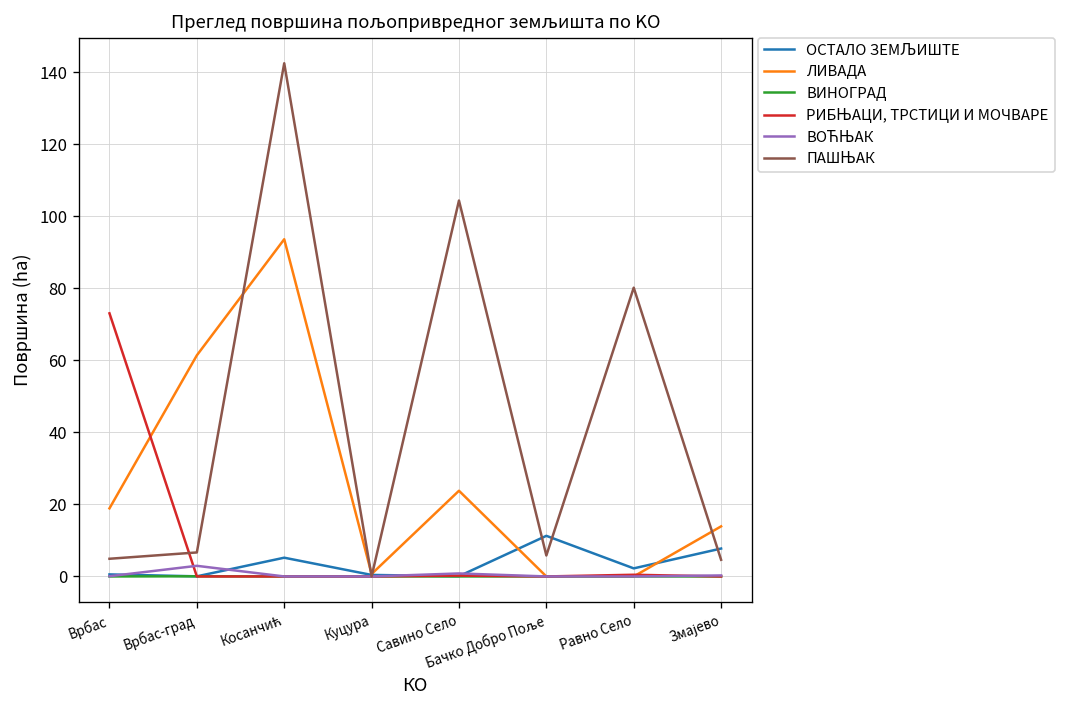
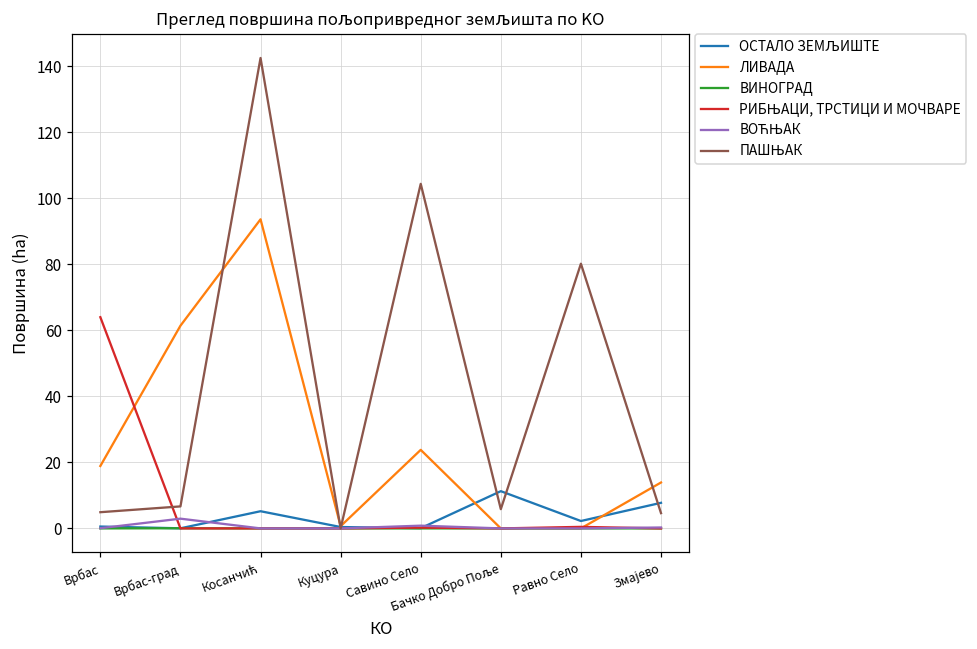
  {
    "ОСТАЛО ЗЕМЉИШТЕ": {
      "Косанчић": 5,
      "Бачко Добро Поље": 11,
      "Равно Село": 2,
      "Змајево": 8
    },
    "ЛИВАДА": {
      "Врбас": 19,
      "Врбас-град": 61,
      "Косанчић": 94,
      "Савино Село": 24,
      "Змајево": 14
    },
    "РИБЊАЦИ, ТРСТИЦИ И МОЧВАРЕ": {
-     "Врбас": 73
+     "Врбас": 64
    },
    "ВОЋЊАК": {
      "Врбас-град": 3
    },
    "ПАШЊАК": {
      "Врбас": 5,
      "Врбас-град": 7,
      "Косанчић": 142,
      "Савино Село": 104,
      "Бачко Добро Поље": 6,
      "Равно Село": 80,
      "Змајево": 5
    }
  }
